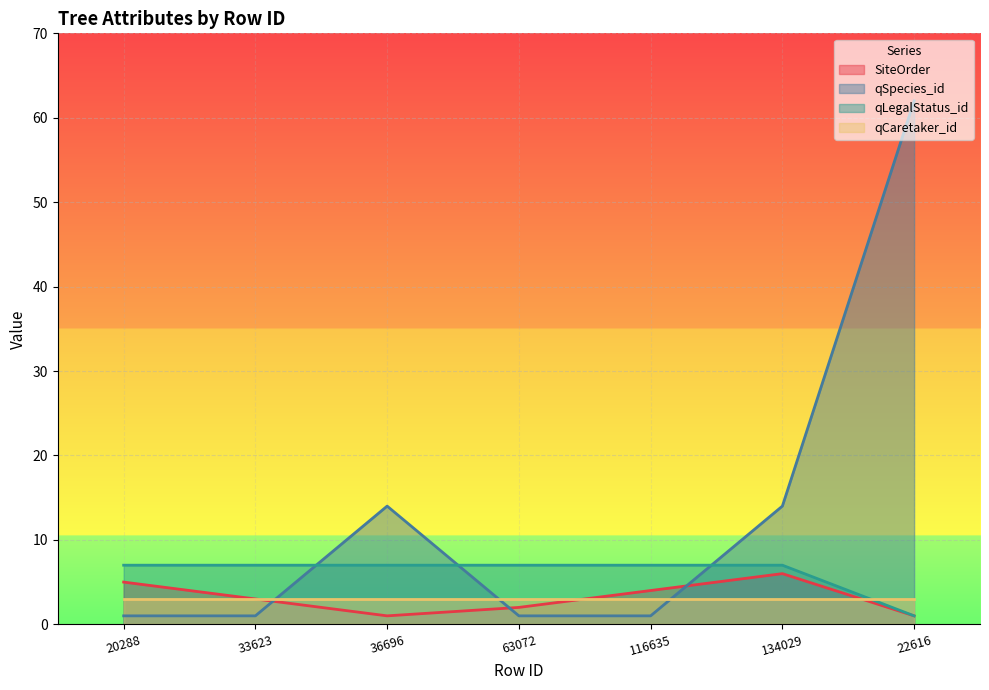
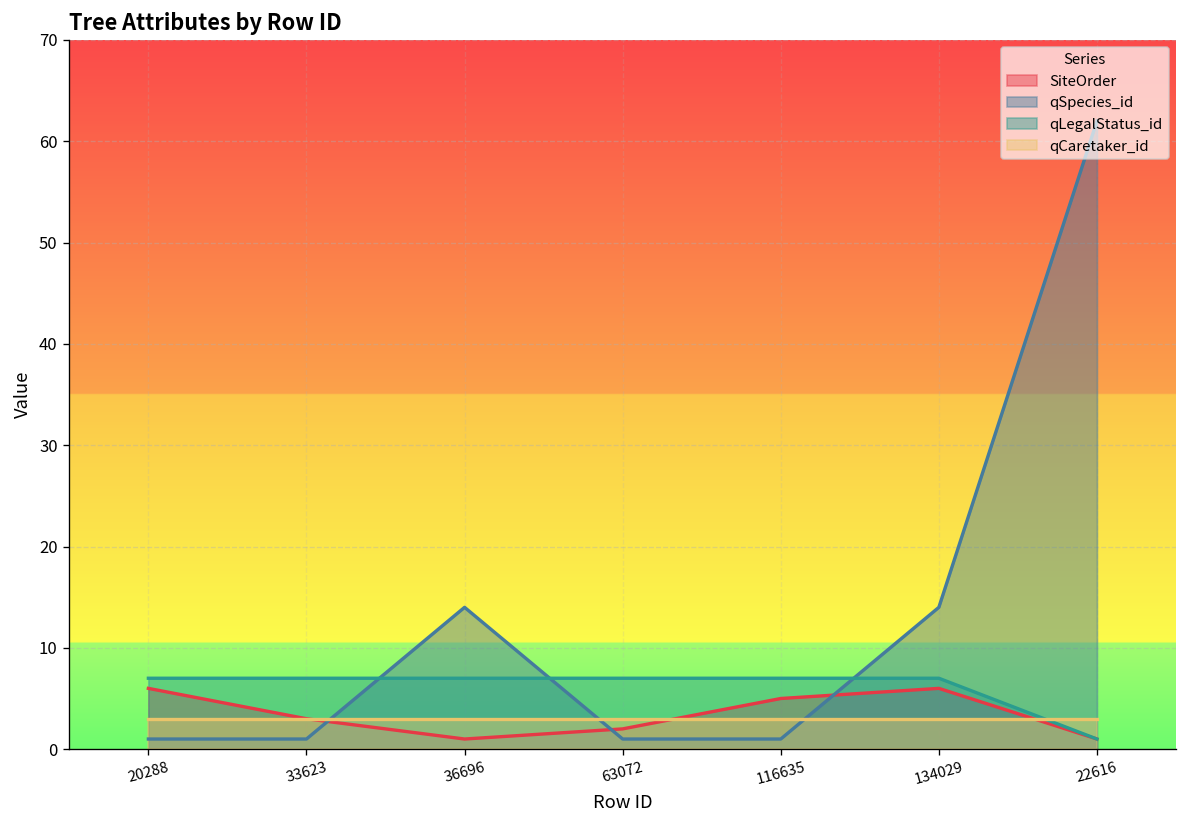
  {
    "SiteOrder": {
-     "20288": 5,
+     "20288": 6,
      "36696": 1,
      "63072": 2,
-     "116635": 4,
+     "116635": 5,
      "134029": 6
    },
    "qCaretaker_id": {
      "20288": 3,
      "36696": 3,
      "63072": 3,
      "116635": 3,
      "134029": 3,
      "22616": 3
    }
  }
